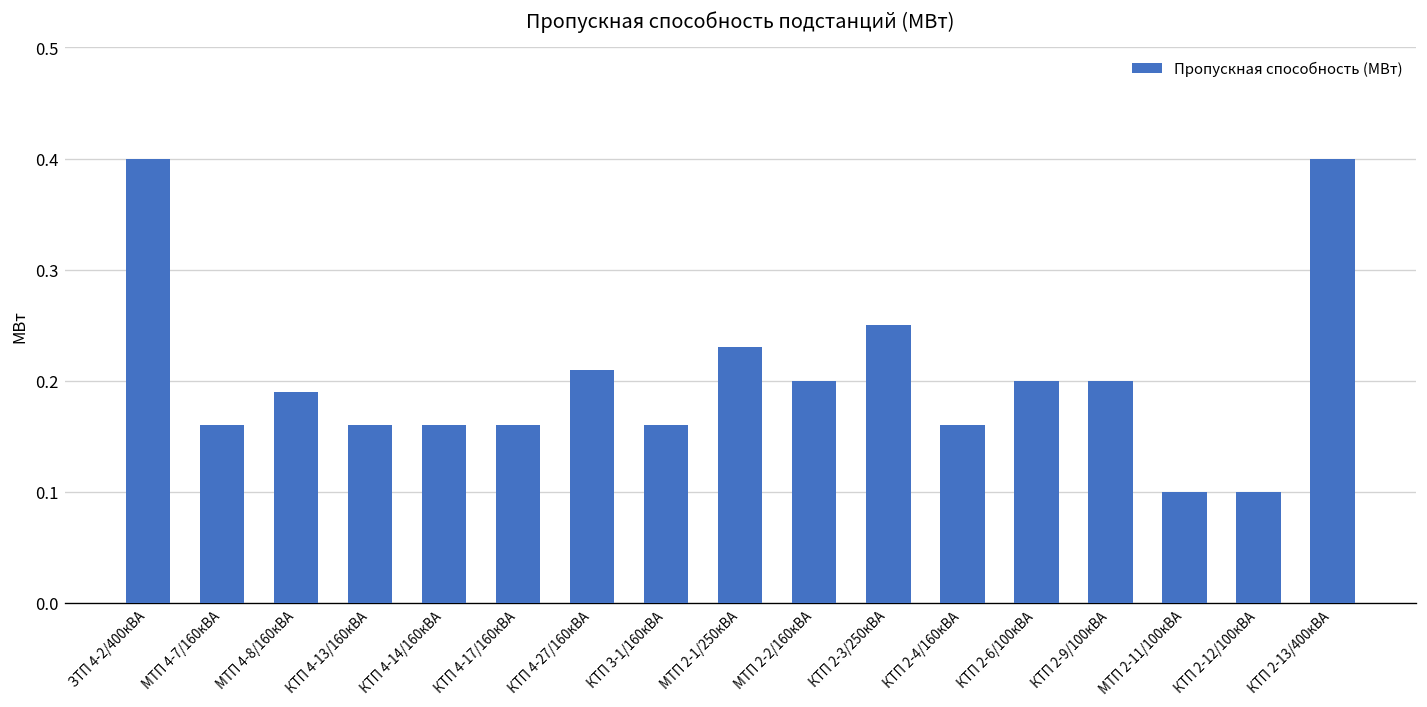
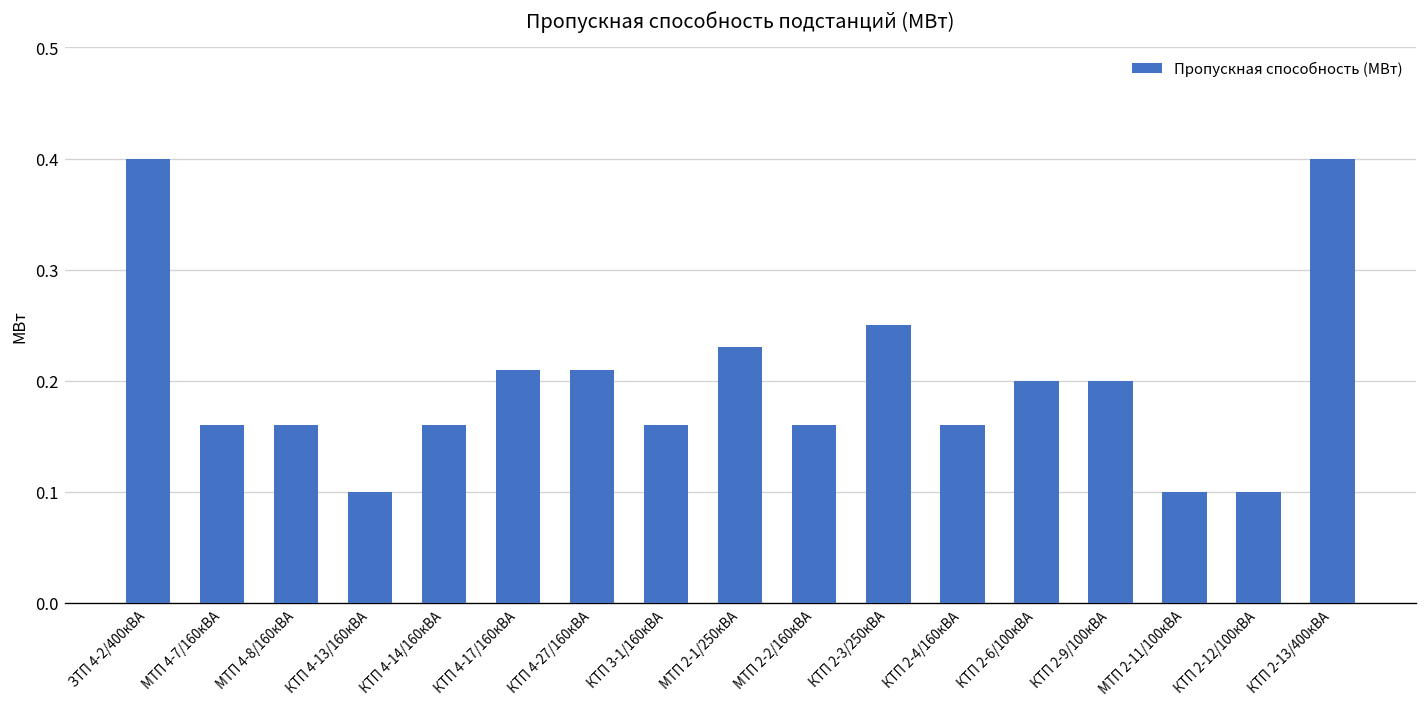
  {
    "ЗТП 4-2/400кВА": 0.40,
    "МТП 4-7/160кВА": 0.16,
-   "МТП 4-8/160кВА": 0.19,
-   "КТП 4-13/160кВА": 0.16,
+   "МТП 4-8/160кВА": 0.16,
+   "КТП 4-13/160кВА": 0.10,
    "КТП 4-14/160кВА": 0.16,
-   "КТП 4-17/160кВА": 0.16,
+   "КТП 4-17/160кВА": 0.21,
    "КТП 4-27/160кВА": 0.21,
    "КТП 3-1/160кВА": 0.16,
    "МТП 2-1/250кВА": 0.23,
-   "МТП 2-2/160кВА": 0.20,
+   "МТП 2-2/160кВА": 0.16,
    "КТП 2-3/250кВА": 0.25,
    "КТП 2-4/160кВА": 0.16,
    "КТП 2-6/100кВА": 0.20,
    "КТП 2-9/100кВА": 0.20,
    "МТП 2-11/100кВА": 0.10,
    "КТП 2-12/100кВА": 0.10,
    "КТП 2-13/400кВА": 0.40
  }
